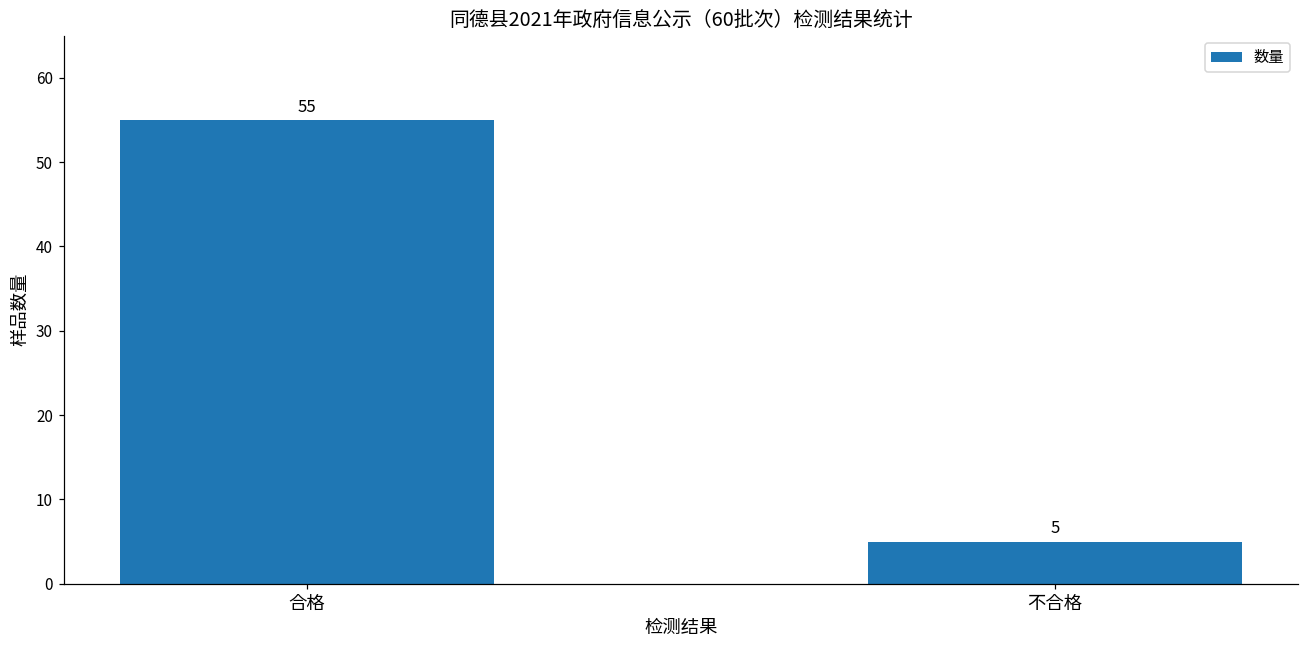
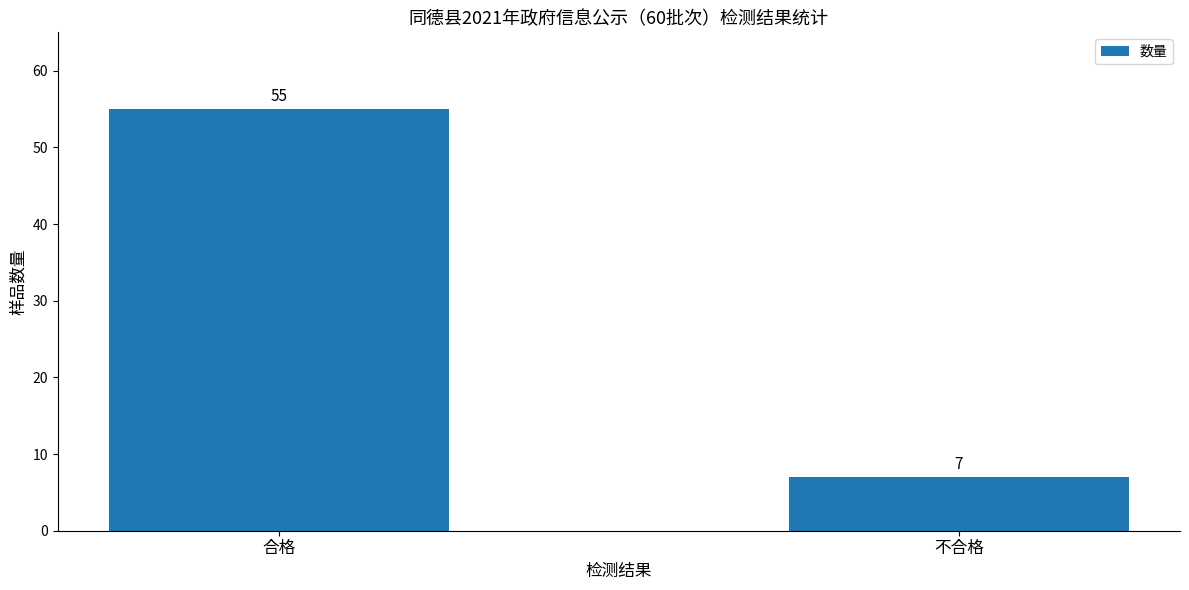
  {
    "合格": 55,
-   "不合格": 5
+   "不合格": 7
  }
